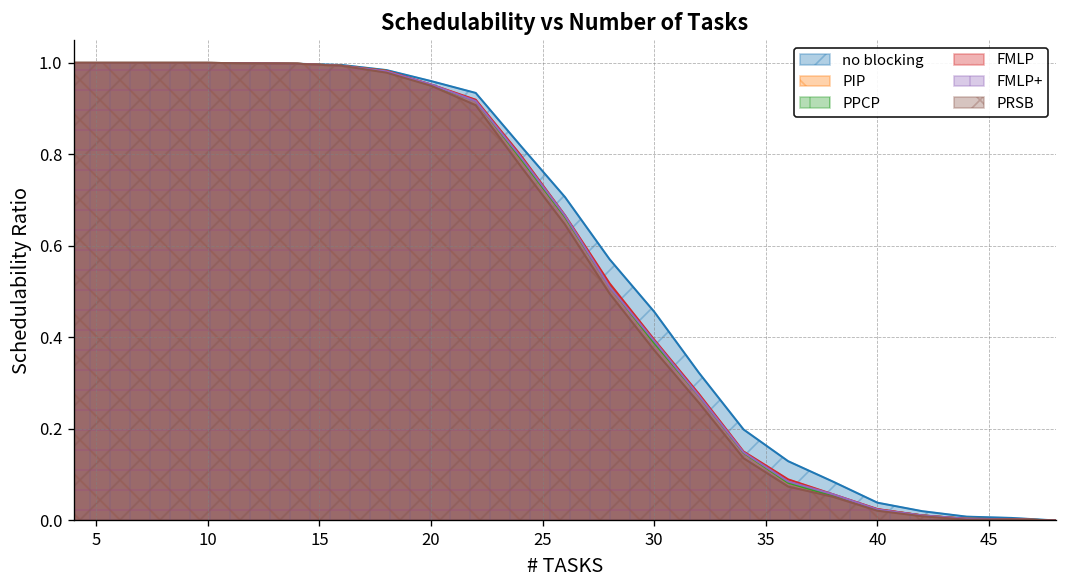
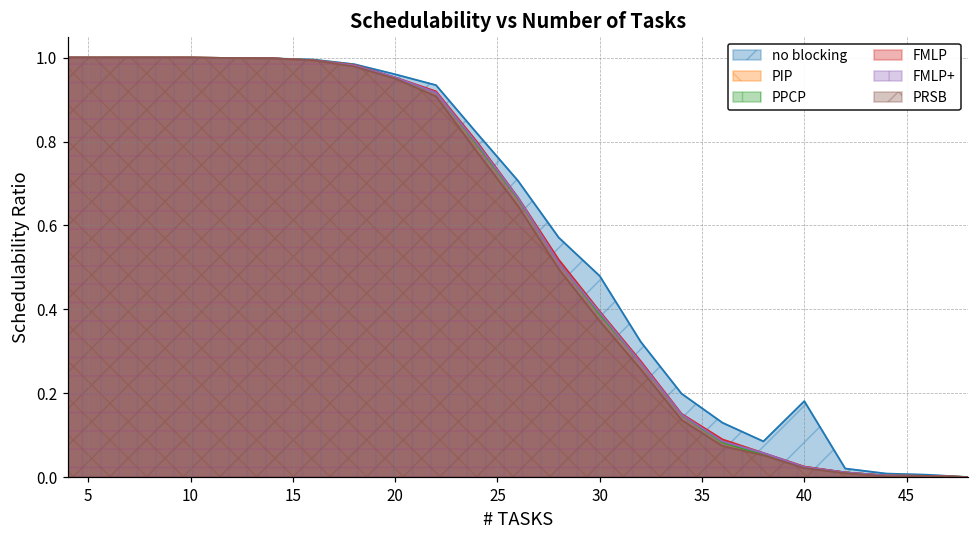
  {
    "no blocking": {
      "20": 0.96,
-     "30": 0.46,
-     "40": 0.04
+     "30": 0.48,
+     "40": 0.18
    }
  }
